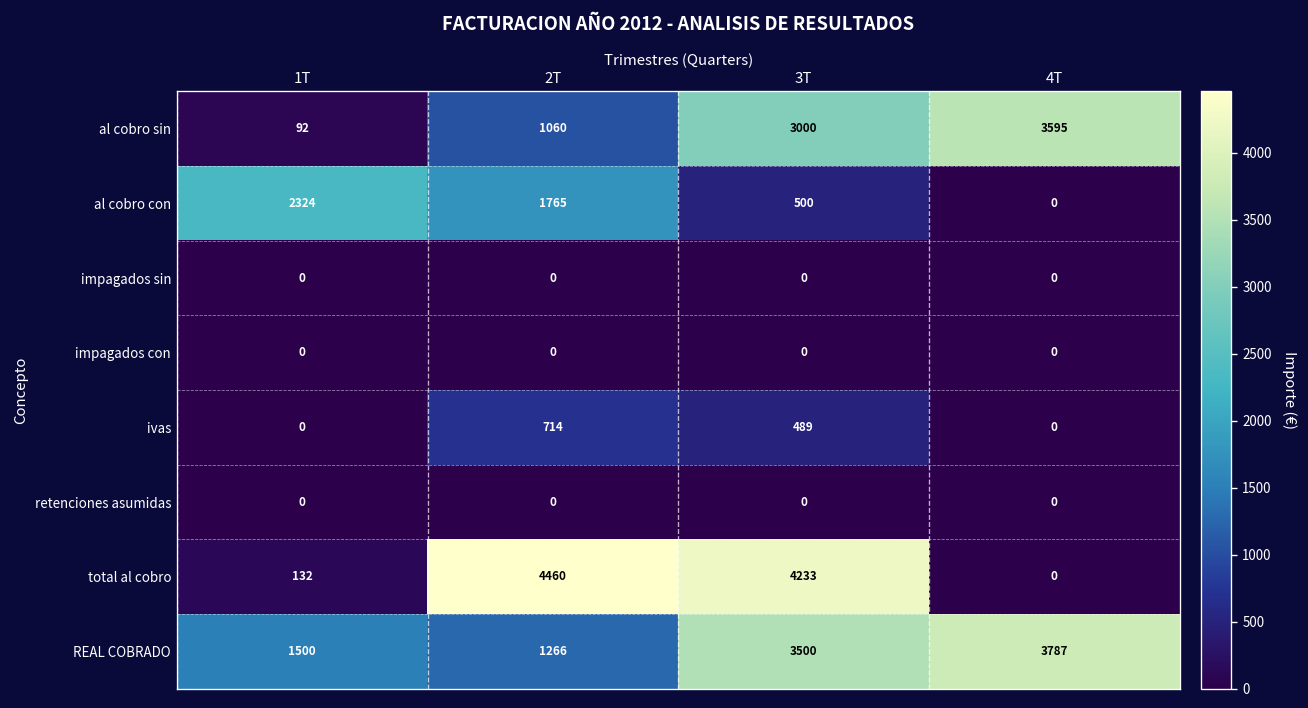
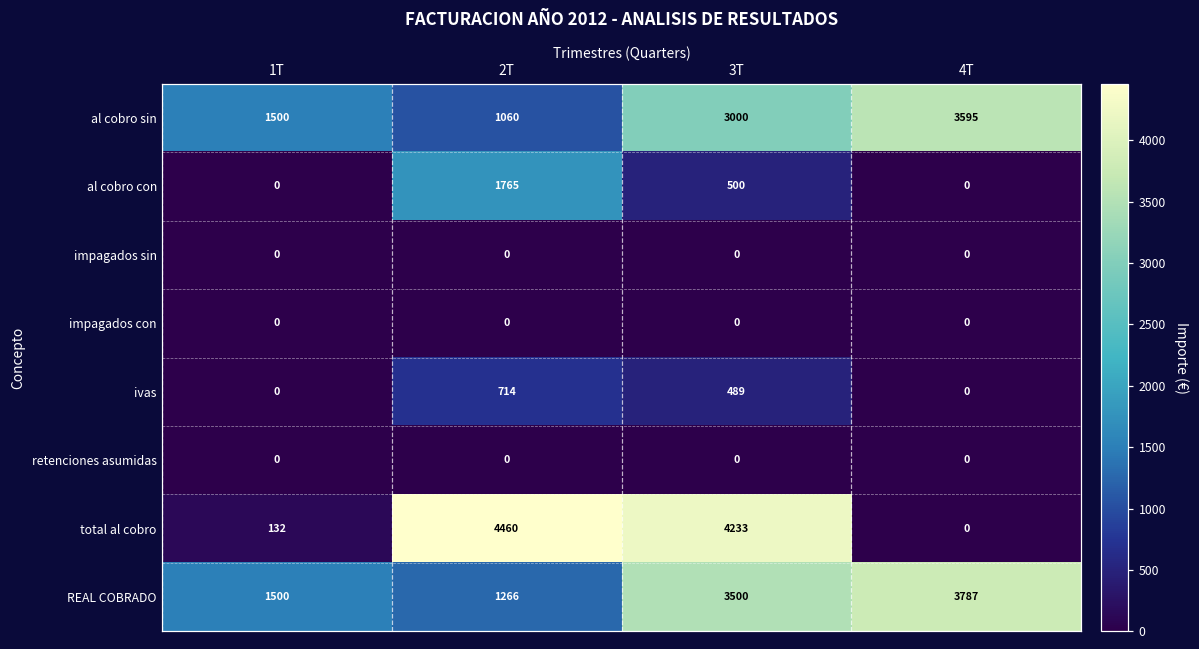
  {
    "al cobro sin": {
-     "1T": 92,
+     "1T": 1500,
      "2T": 1060,
      "3T": 3000,
      "4T": 3595
    },
    "al cobro con": {
-     "1T": 2324,
+     "1T": 0,
      "2T": 1765,
      "3T": 500,
      "4T": 0
    },
    "impagados sin": {
      "1T": 0,
      "2T": 0,
      "3T": 0,
      "4T": 0
    },
    "impagados con": {
      "1T": 0,
      "2T": 0,
      "3T": 0,
      "4T": 0
    },
    "ivas": {
      "1T": 0,
      "2T": 714,
      "3T": 489,
      "4T": 0
    },
    "retenciones asumidas": {
      "1T": 0,
      "2T": 0,
      "3T": 0,
      "4T": 0
    },
    "total al cobro": {
      "1T": 132,
      "2T": 4460,
      "3T": 4233,
      "4T": 0
    },
    "REAL COBRADO": {
      "1T": 1500,
      "2T": 1266,
      "3T": 3500,
      "4T": 3787
    }
  }
